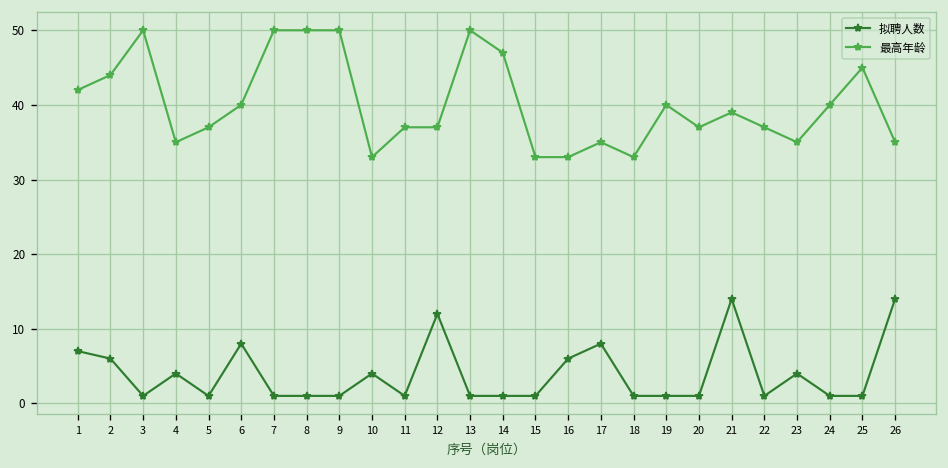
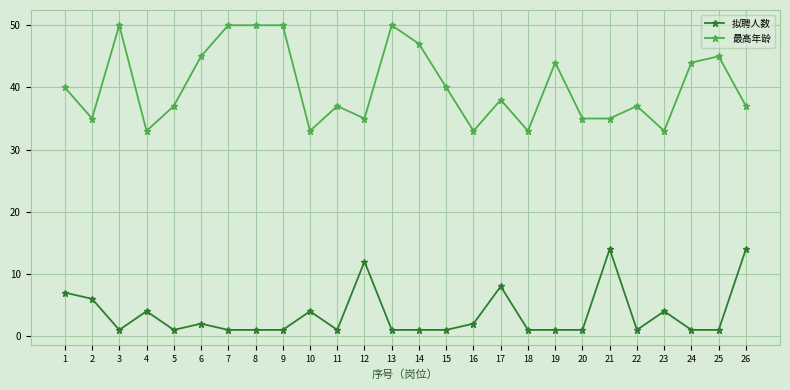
  {
    "拟聘人数": {
      "1": 7,
      "2": 6,
      "3": 1,
      "4": 4,
      "5": 1,
-     "6": 8,
+     "6": 2,
      "7": 1,
      "8": 1,
      "9": 1,
      "10": 4,
      "11": 1,
      "12": 12,
      "13": 1,
      "14": 1,
      "15": 1,
-     "16": 6,
+     "16": 2,
      "17": 8,
      "18": 1,
      "19": 1,
      "20": 1,
      "21": 14,
      "22": 1,
      "23": 4,
      "24": 1,
      "25": 1,
      "26": 14
    },
    "最高年龄": {
-     "1": 42,
-     "2": 44,
+     "1": 40,
+     "2": 35,
      "3": 50,
-     "4": 35,
+     "4": 33,
      "5": 37,
-     "6": 40,
+     "6": 45,
      "7": 50,
      "8": 50,
      "9": 50,
      "10": 33,
      "11": 37,
-     "12": 37,
+     "12": 35,
      "13": 50,
      "14": 47,
-     "15": 33,
+     "15": 40,
      "16": 33,
-     "17": 35,
+     "17": 38,
      "18": 33,
-     "19": 40,
-     "20": 37,
-     "21": 39,
+     "19": 44,
+     "20": 35,
+     "21": 35,
      "22": 37,
-     "23": 35,
-     "24": 40,
+     "23": 33,
+     "24": 44,
      "25": 45,
-     "26": 35
+     "26": 37
    }
  }
